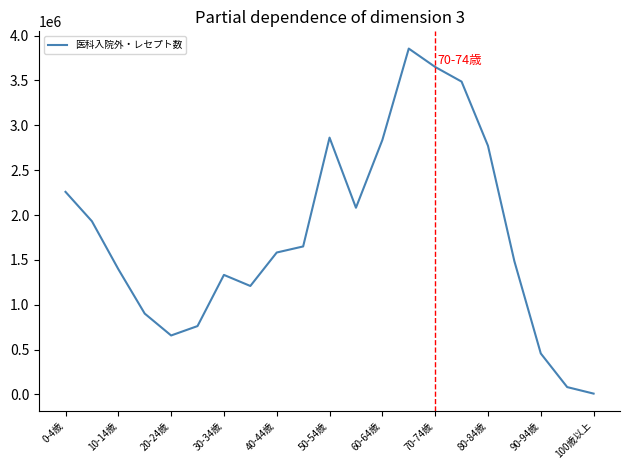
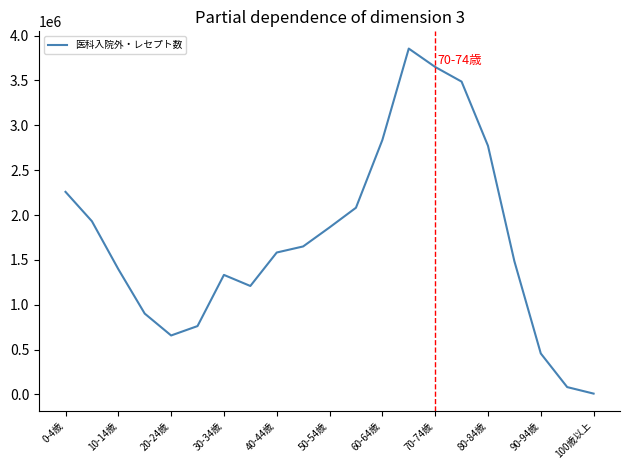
  {
    "0-4歳": 2300000,
    "10-14歳": 1400000,
    "20-24歳": 700000,
    "30-34歳": 1300000,
    "40-44歳": 1600000,
-   "50-54歳": 2900000,
+   "50-54歳": 1900000,
    "60-64歳": 2800000,
    "80-84歳": 2800000,
    "90-94歳": 500000,
    "100歳以上": 0
  }
